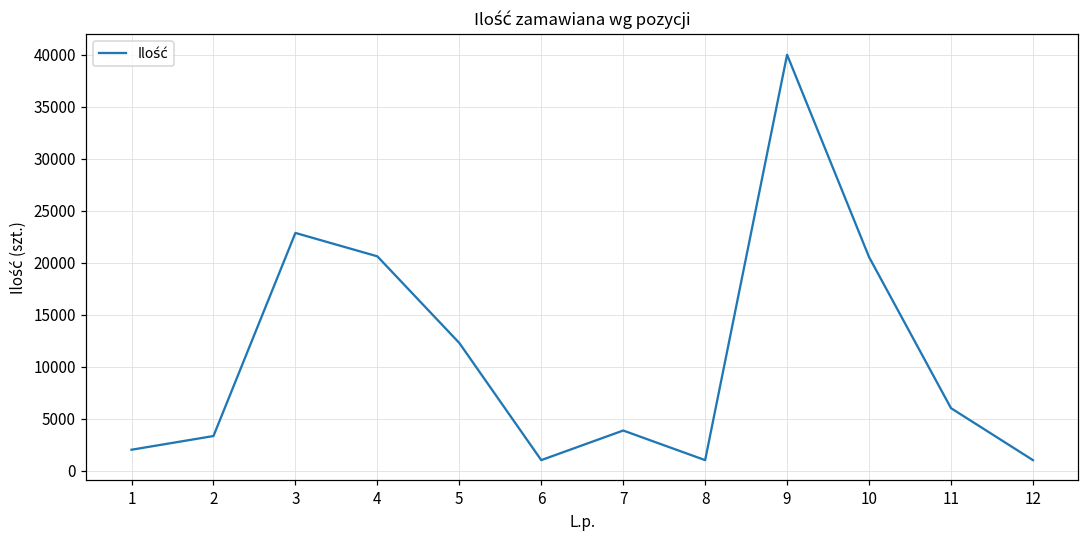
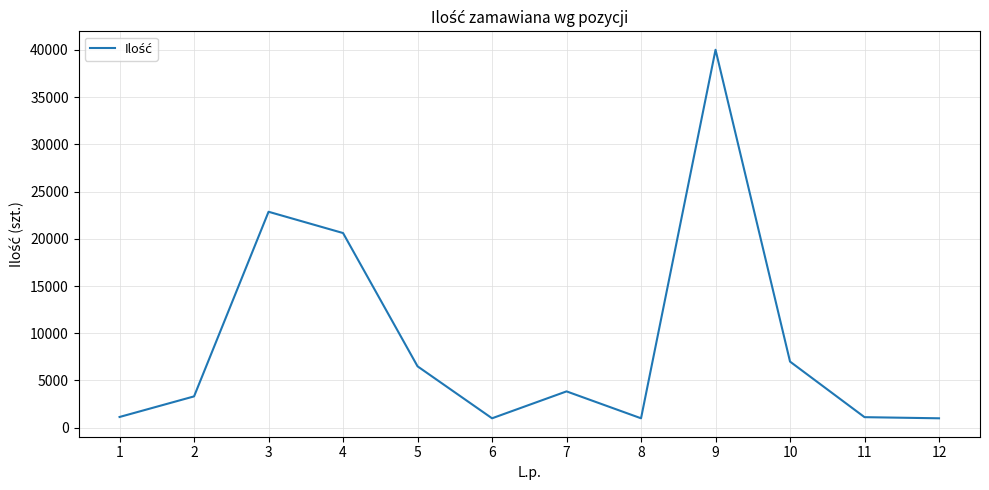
  {
-   "1": 2000,
+   "1": 1000,
    "2": 3000,
    "3": 23000,
    "4": 21000,
-   "5": 12000,
+   "5": 7000,
    "6": 1000,
    "7": 4000,
    "8": 1000,
    "9": 40000,
-   "10": 21000,
-   "11": 6000,
+   "10": 7000,
+   "11": 1000,
    "12": 1000
  }
